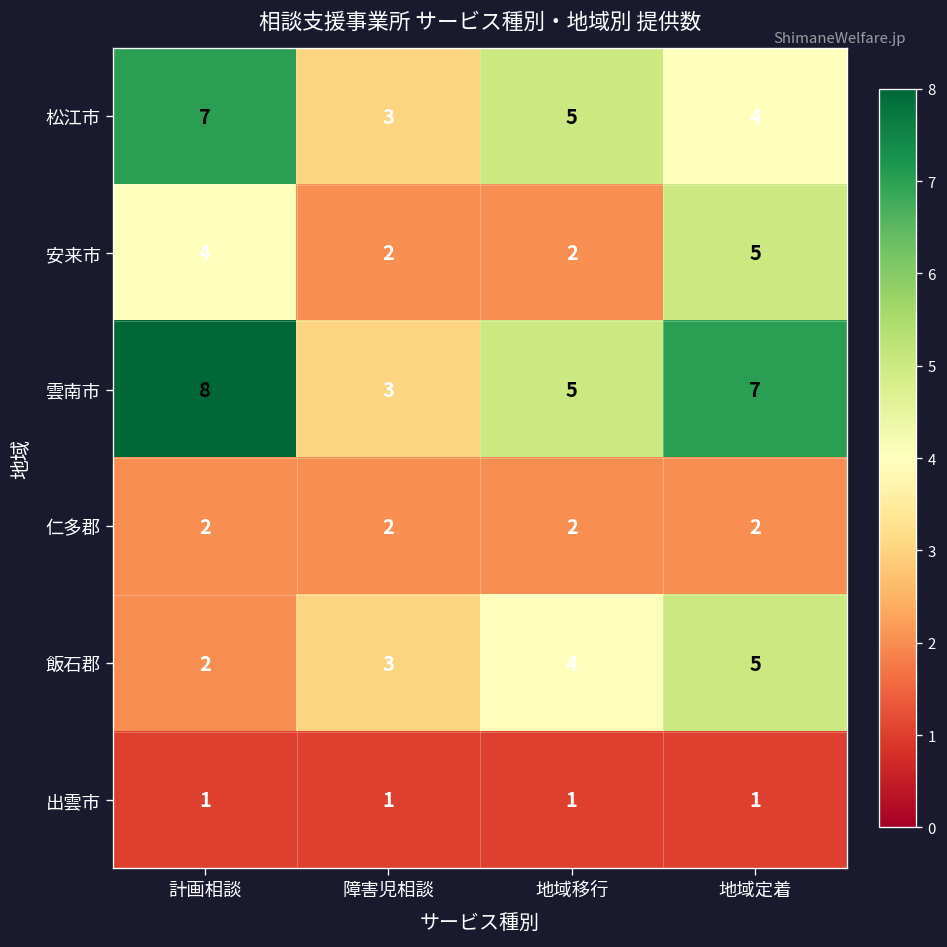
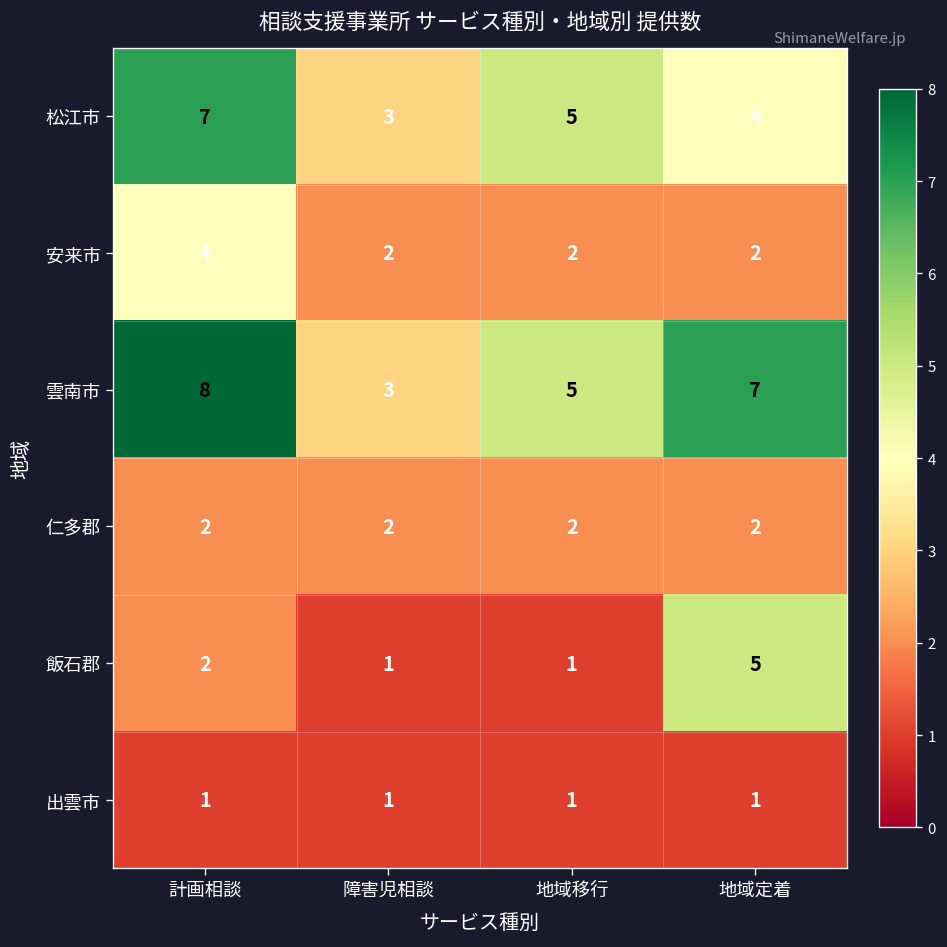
  {
    "松江市": {
      "計画相談": 7,
      "障害児相談": 3,
      "地域移行": 5,
      "地域定着": 4
    },
    "安来市": {
      "計画相談": 4,
      "障害児相談": 2,
      "地域移行": 2,
-     "地域定着": 5
+     "地域定着": 2
    },
    "雲南市": {
      "計画相談": 8,
      "障害児相談": 3,
      "地域移行": 5,
      "地域定着": 7
    },
    "仁多郡": {
      "計画相談": 2,
      "障害児相談": 2,
      "地域移行": 2,
      "地域定着": 2
    },
    "飯石郡": {
      "計画相談": 2,
-     "障害児相談": 3,
-     "地域移行": 4,
+     "障害児相談": 1,
+     "地域移行": 1,
      "地域定着": 5
    },
    "出雲市": {
      "計画相談": 1,
      "障害児相談": 1,
      "地域移行": 1,
      "地域定着": 1
    }
  }
